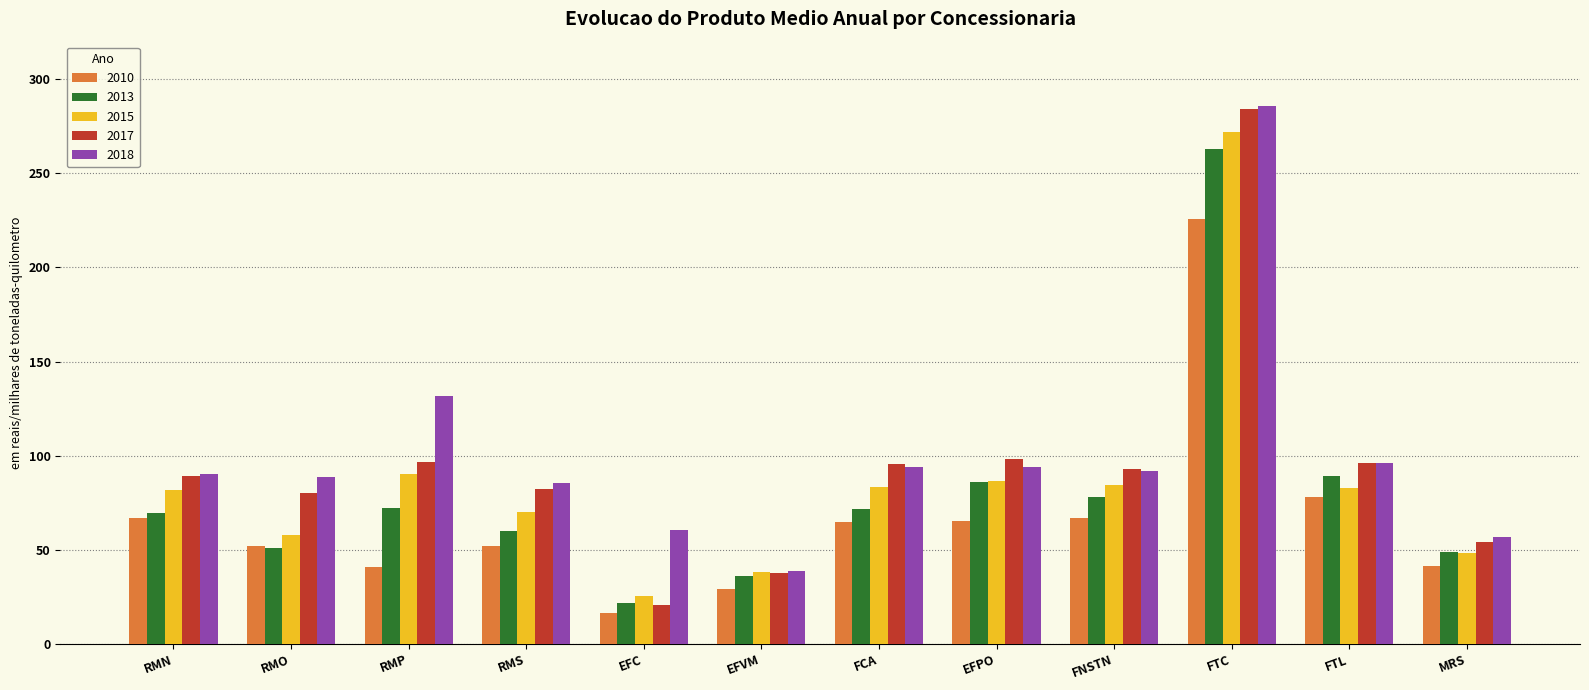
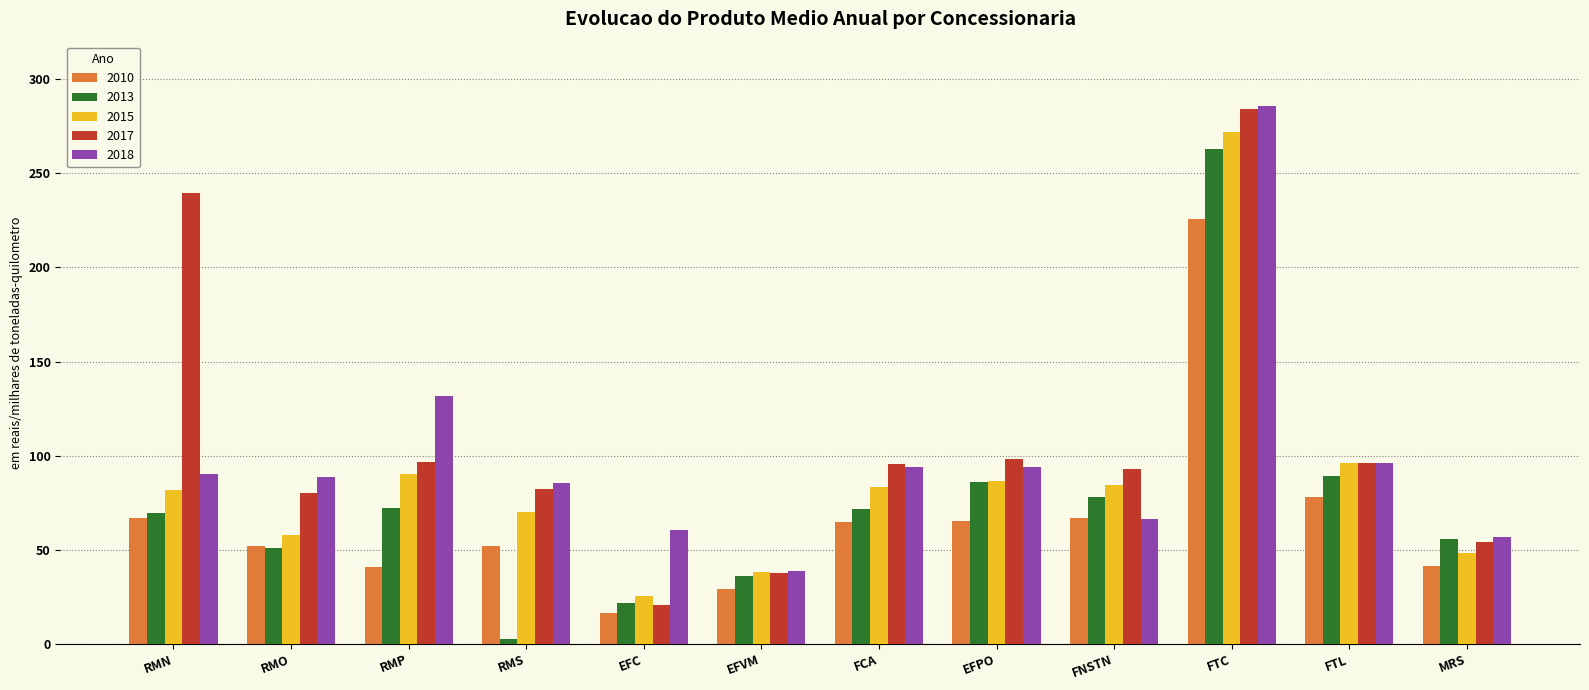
  {
    "2010": {
      "RMN": 67,
      "RMO": 52,
      "RMP": 41,
      "RMS": 52,
      "EFC": 17,
      "EFVM": 29,
      "FCA": 65,
      "EFPO": 65,
      "FNSTN": 67,
      "FTC": 226,
      "FTL": 78,
      "MRS": 41
    },
    "2013": {
      "RMN": 69,
      "RMO": 51,
      "RMP": 72,
-     "RMS": 60,
+     "RMS": 3,
      "EFC": 22,
      "EFVM": 36,
      "FCA": 72,
      "EFPO": 86,
      "FNSTN": 78,
      "FTC": 263,
      "FTL": 89,
-     "MRS": 49
+     "MRS": 56
    },
    "2015": {
      "RMN": 82,
      "RMO": 58,
      "RMP": 90,
      "RMS": 70,
      "EFC": 25,
      "EFVM": 38,
      "FCA": 84,
      "EFPO": 87,
      "FNSTN": 85,
      "FTC": 272,
-     "FTL": 83,
+     "FTL": 96,
      "MRS": 48
    },
    "2017": {
-     "RMN": 89,
+     "RMN": 239,
      "RMO": 80,
      "RMP": 97,
      "RMS": 82,
      "EFC": 21,
      "EFVM": 37,
      "FCA": 96,
      "EFPO": 98,
      "FNSTN": 93,
      "FTC": 284,
      "FTL": 96,
      "MRS": 54
    },
    "2018": {
      "RMN": 90,
      "RMO": 89,
      "RMP": 132,
      "RMS": 85,
      "EFC": 60,
      "EFVM": 39,
      "FCA": 94,
      "EFPO": 94,
-     "FNSTN": 92,
+     "FNSTN": 67,
      "FTC": 286,
      "FTL": 96,
      "MRS": 57
    }
  }
